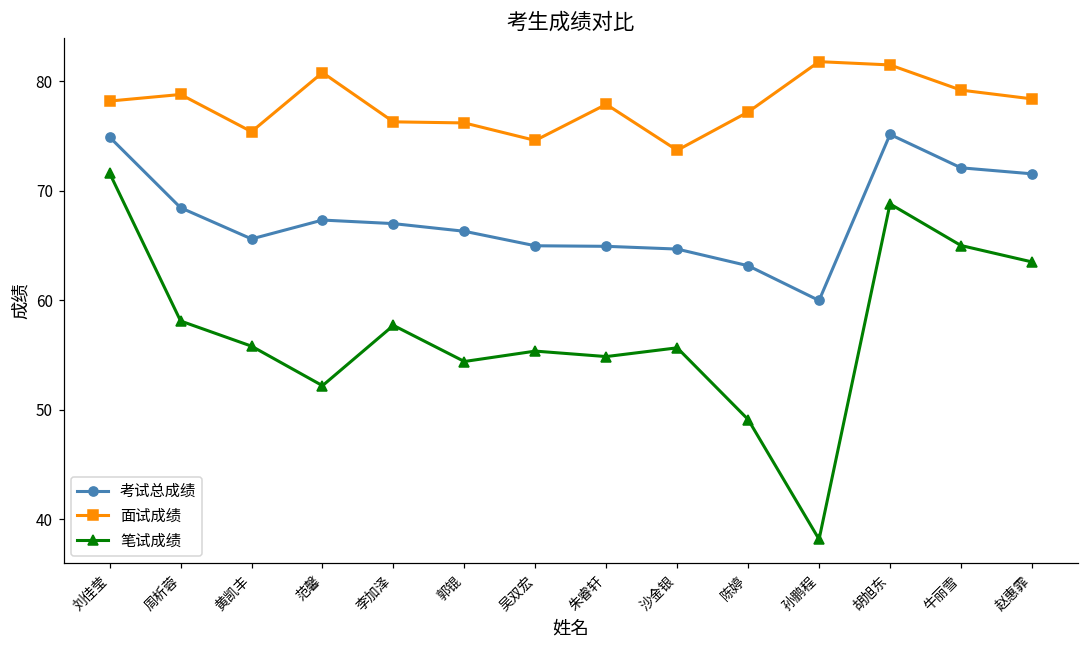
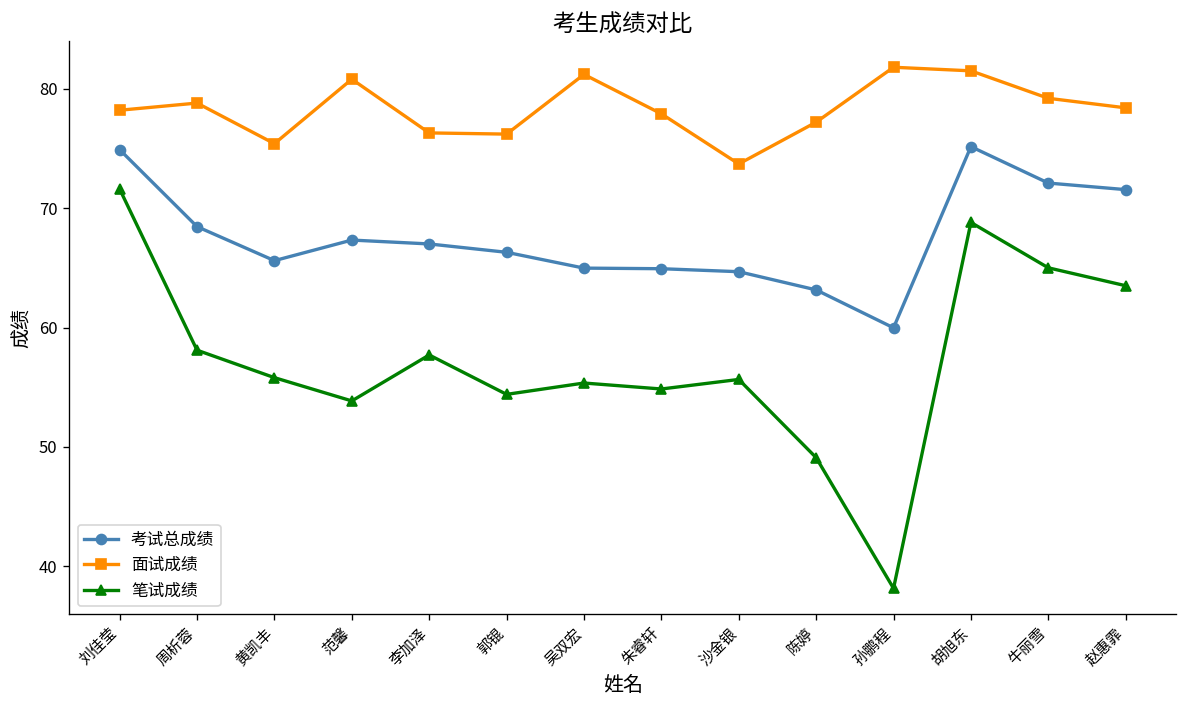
  {
    "考试总成绩": {
      "刘佳莹": 75,
      "周析蓉": 68,
      "黄凯丰": 66,
      "范馨": 67,
      "李加泽": 67,
      "郭锟": 66,
      "吴双宏": 65,
      "朱睿轩": 65,
      "沙金银": 65,
      "陈婷": 63,
      "孙鹏程": 60,
      "胡旭东": 75,
      "牛丽雪": 72,
      "赵惠霏": 72
    },
    "面试成绩": {
      "刘佳莹": 78,
      "周析蓉": 79,
      "黄凯丰": 75,
      "范馨": 81,
      "李加泽": 76,
      "郭锟": 76,
-     "吴双宏": 75,
+     "吴双宏": 81,
      "朱睿轩": 78,
      "沙金银": 74,
      "陈婷": 77,
      "孙鹏程": 82,
      "胡旭东": 82,
      "牛丽雪": 79,
      "赵惠霏": 78
    },
    "笔试成绩": {
      "刘佳莹": 72,
      "周析蓉": 58,
      "黄凯丰": 56,
-     "范馨": 52,
+     "范馨": 54,
      "李加泽": 58,
      "郭锟": 54,
      "吴双宏": 55,
      "朱睿轩": 55,
      "沙金银": 56,
      "陈婷": 49,
      "孙鹏程": 38,
      "胡旭东": 69,
      "牛丽雪": 65,
      "赵惠霏": 64
    }
  }
